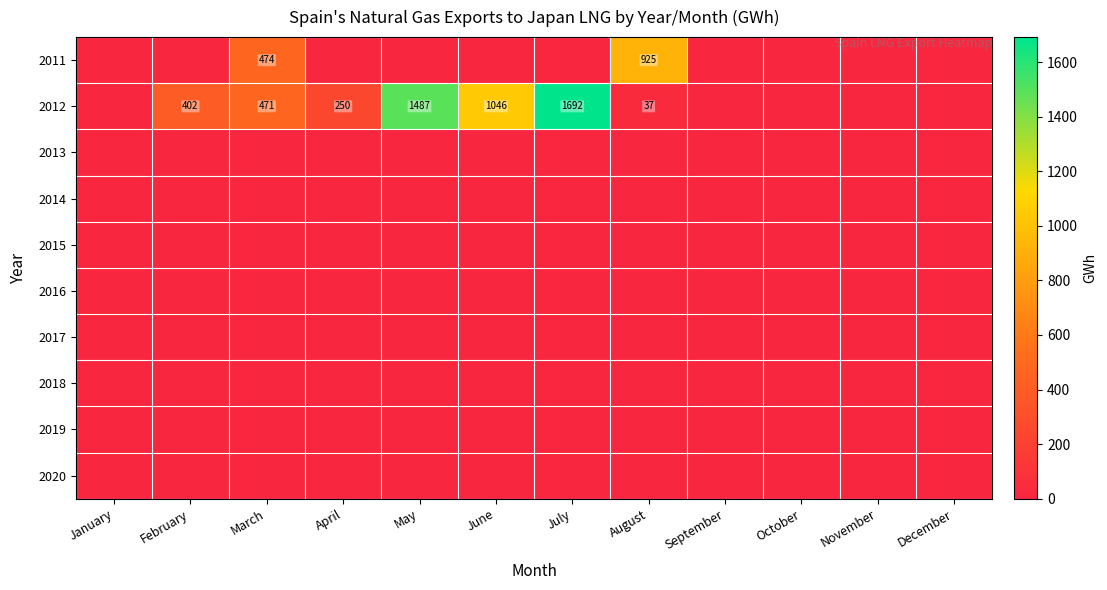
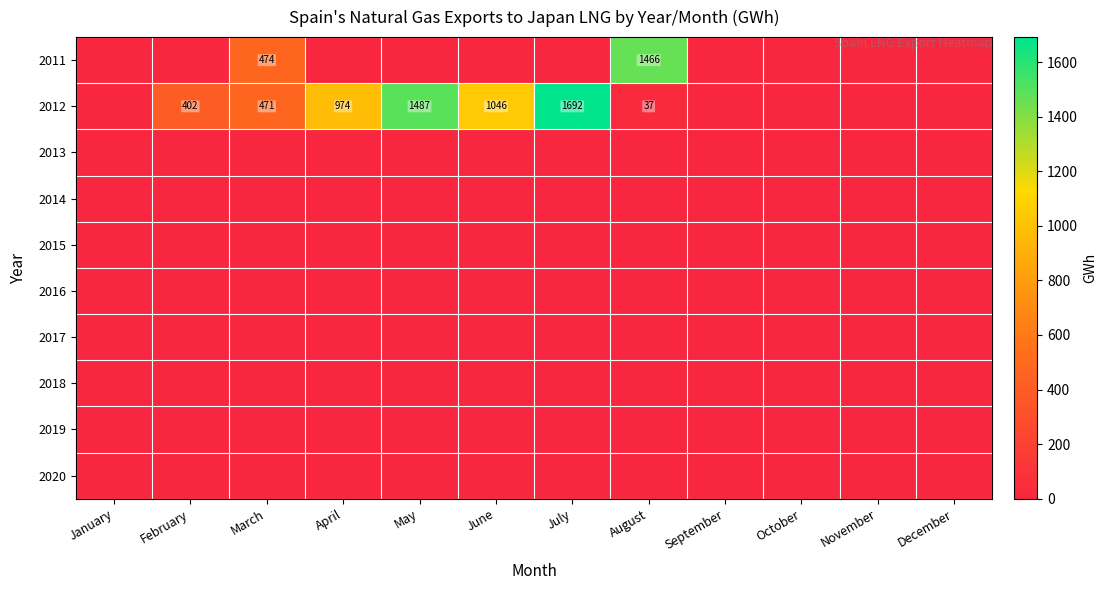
  {
    "2011": {
-     "August": 925
+     "August": 1466
    },
    "2012": {
-     "April": 250
+     "April": 974
    }
  }
